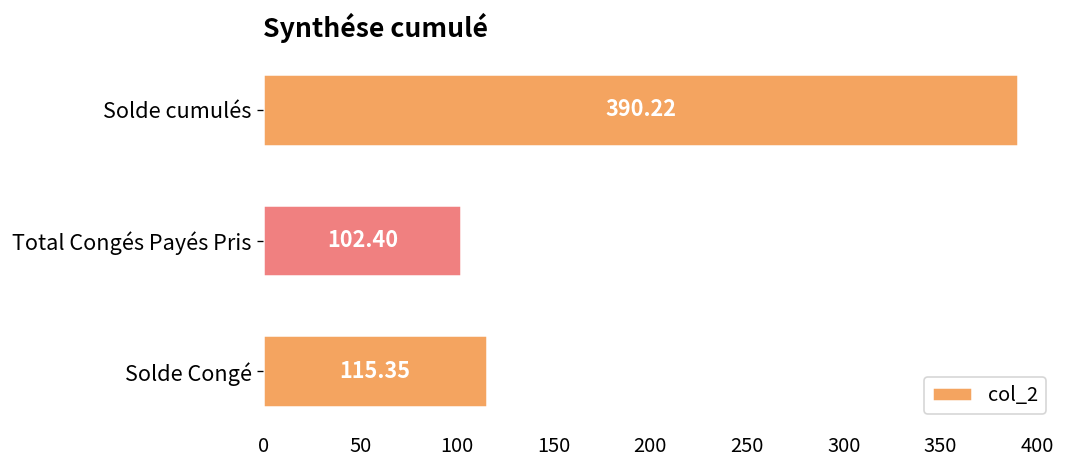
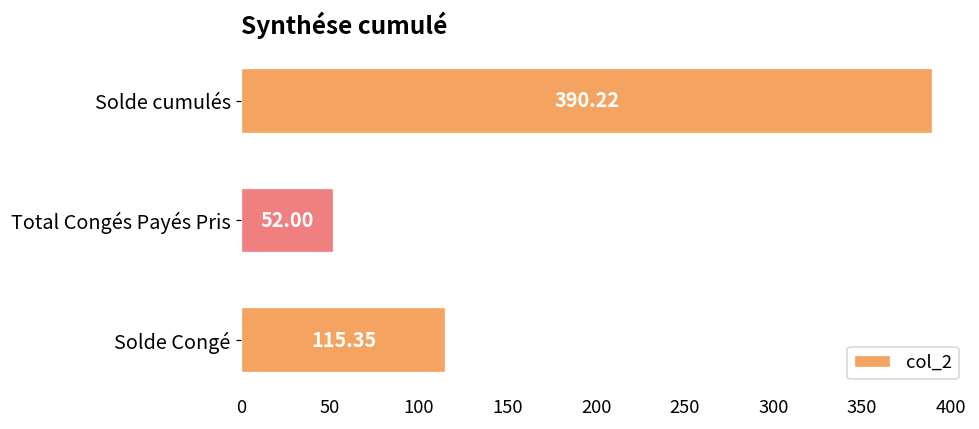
  {
    "Solde cumulés": 390.22,
-   "Total Congés Payés Pris": 102.40,
+   "Total Congés Payés Pris": 52.00,
    "Solde Congé": 115.35
  }
